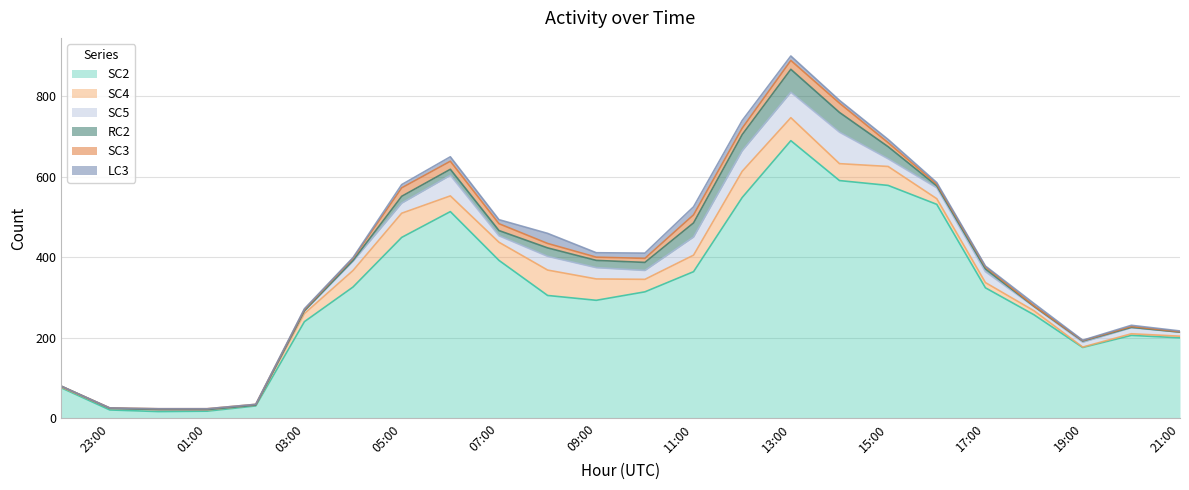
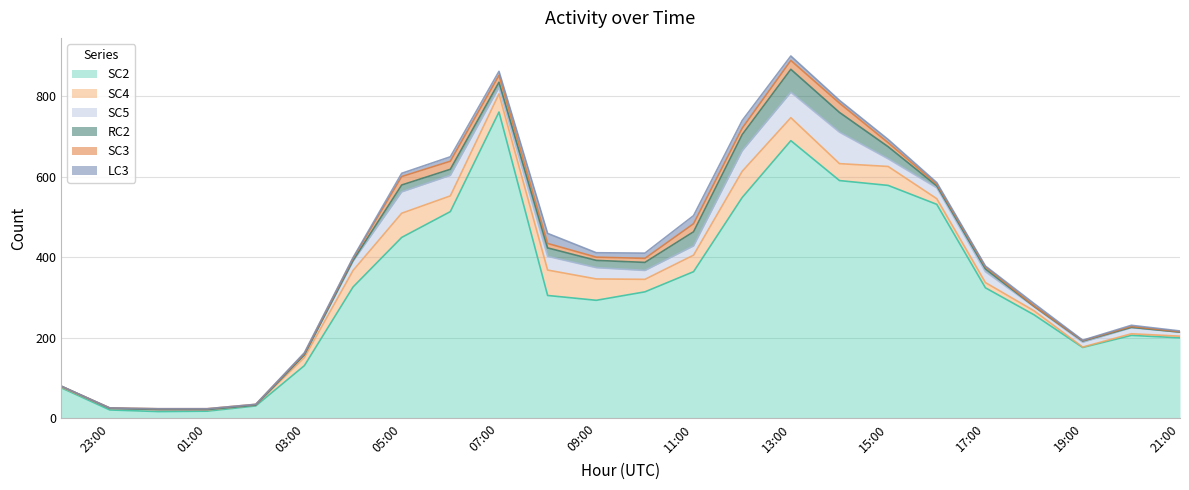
  {
    "SC2": {
-     "03:00": 240,
+     "03:00": 130,
      "05:00": 450,
-     "07:00": 390,
+     "07:00": 760,
      "09:00": 290,
      "11:00": 360,
      "13:00": 690,
      "15:00": 580,
      "17:00": 320
    },
    "SC5": {
-     "05:00": 30,
+     "05:00": 50,
      "07:00": 20,
      "09:00": 30,
-     "11:00": 50,
+     "11:00": 20,
      "13:00": 60,
      "15:00": 20,
      "17:00": 30
    },
    "RC2": {
      "05:00": 20,
      "07:00": 10,
      "09:00": 20,
      "11:00": 40,
      "13:00": 60,
      "15:00": 30
    },
    "LC3": {
      "05:00": 10,
      "07:00": 10,
      "09:00": 10,
      "11:00": 20,
      "13:00": 10,
      "15:00": 10
    }
  }
